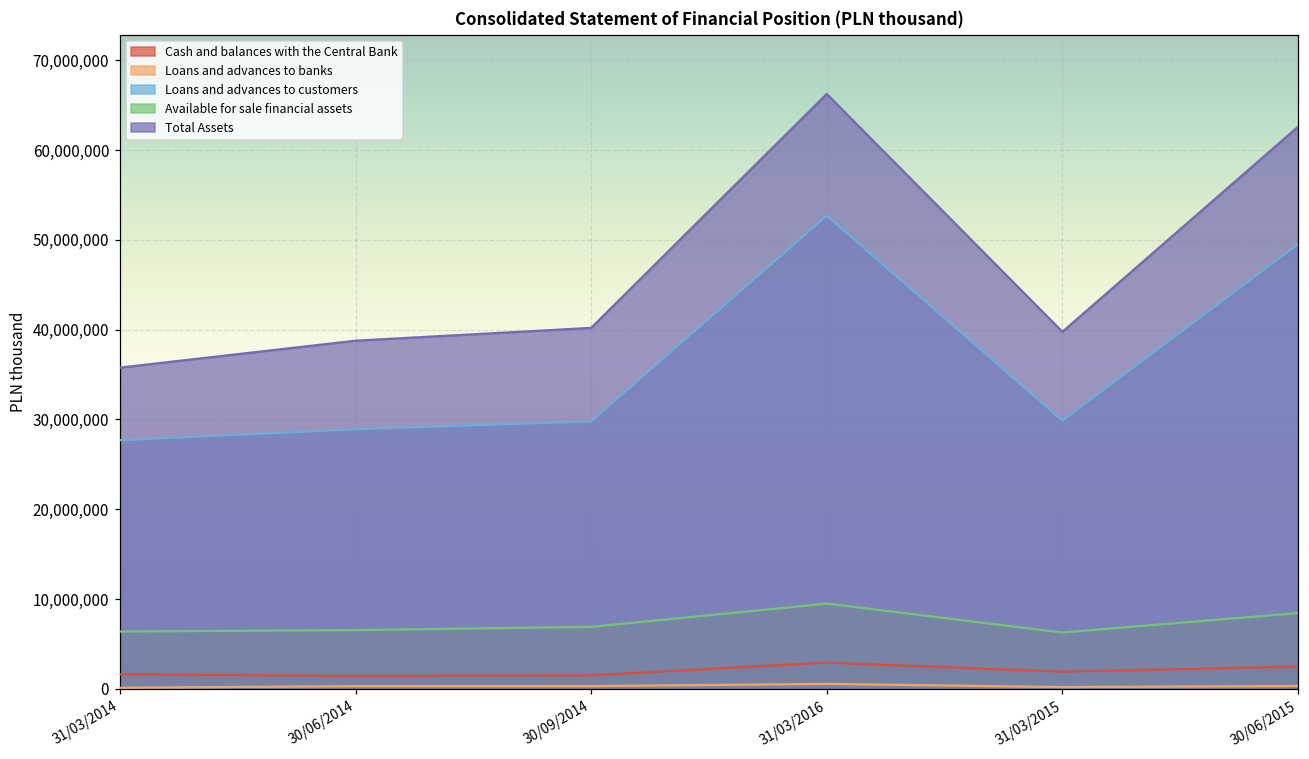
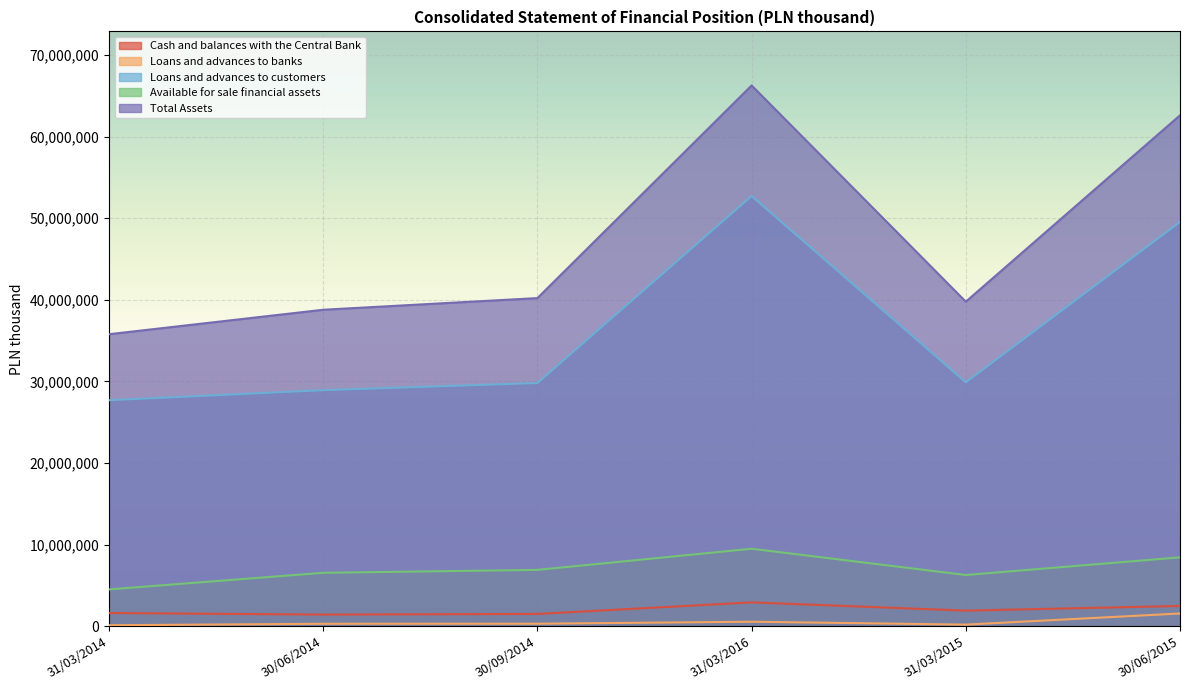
  {
    "Cash and balances with the Central Bank": {
      "31/03/2014": "2,000,000",
      "30/06/2014": "1,000,000",
      "30/09/2014": "1,000,000",
      "31/03/2016": "3,000,000",
      "31/03/2015": "2,000,000",
      "30/06/2015": "2,000,000"
    },
    "Loans and advances to banks": {
      "31/03/2014": "0",
      "30/06/2014": "0",
      "30/09/2014": "0",
      "31/03/2016": "1,000,000",
      "31/03/2015": "0",
-     "30/06/2015": "0"
+     "30/06/2015": "2,000,000"
    },
    "Loans and advances to customers": {
      "31/03/2014": "28,000,000",
      "30/06/2014": "29,000,000",
      "30/09/2014": "30,000,000",
      "31/03/2016": "53,000,000",
      "31/03/2015": "30,000,000",
      "30/06/2015": "50,000,000"
    },
    "Available for sale financial assets": {
-     "31/03/2014": "6,000,000",
+     "31/03/2014": "5,000,000",
      "30/06/2014": "7,000,000",
      "30/09/2014": "7,000,000",
      "31/03/2016": "9,000,000",
      "31/03/2015": "6,000,000",
      "30/06/2015": "8,000,000"
    },
    "Total Assets": {
      "31/03/2014": "36,000,000",
      "30/06/2014": "39,000,000",
      "30/09/2014": "40,000,000",
      "31/03/2016": "66,000,000",
      "31/03/2015": "40,000,000",
      "30/06/2015": "63,000,000"
    }
  }
